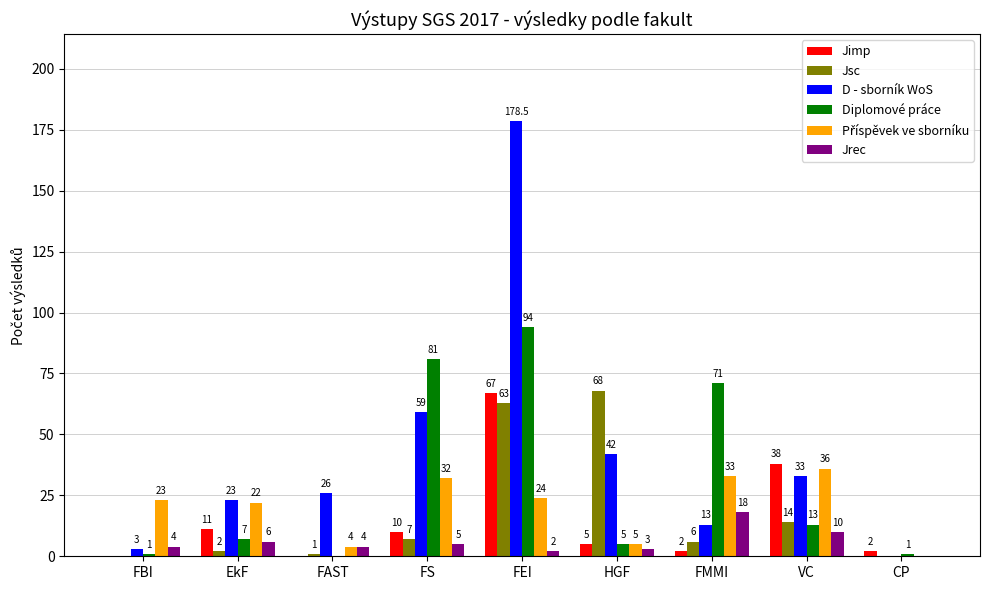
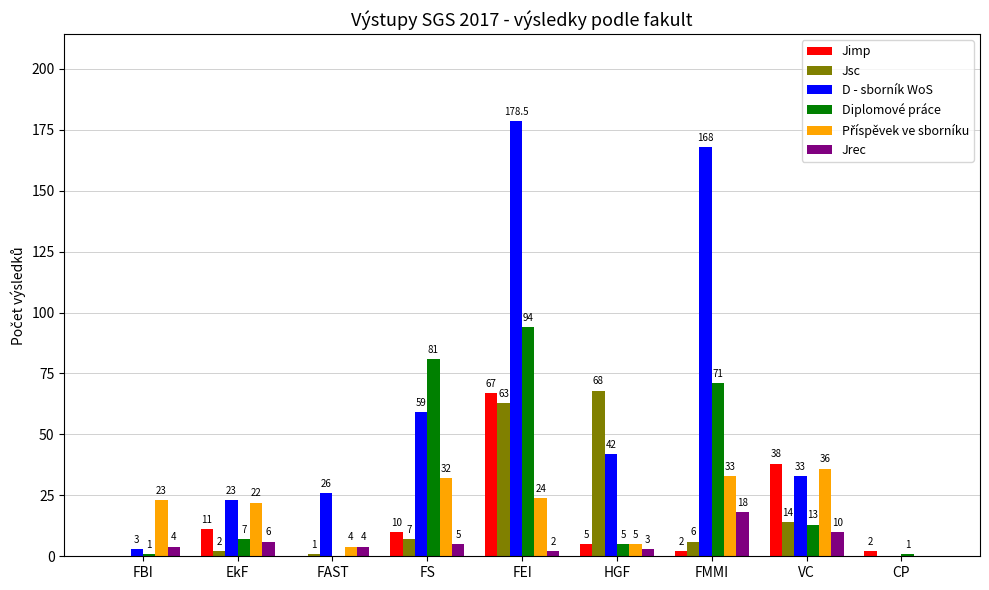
  {
    "Jimp": {
      "EkF": 11,
      "FS": 10,
      "FEI": 67,
      "HGF": 5,
      "FMMI": 2,
      "VC": 38,
      "CP": 2
    },
    "Jsc": {
      "EkF": 2,
      "FAST": 1,
      "FS": 7,
      "FEI": 63,
      "HGF": 68,
      "FMMI": 6,
      "VC": 14
    },
    "D - sborník WoS": {
      "FBI": 3,
      "EkF": 23,
      "FAST": 26,
      "FS": 59,
      "FEI": 178.5,
      "HGF": 42,
-     "FMMI": 13,
+     "FMMI": 168,
      "VC": 33
    },
    "Diplomové práce": {
      "FBI": 1,
      "EkF": 7,
      "FS": 81,
      "FEI": 94,
      "HGF": 5,
      "FMMI": 71,
      "VC": 13,
      "CP": 1
    },
    "Příspěvek ve sborníku": {
      "FBI": 23,
      "EkF": 22,
      "FAST": 4,
      "FS": 32,
      "FEI": 24,
      "HGF": 5,
      "FMMI": 33,
      "VC": 36
    },
    "Jrec": {
      "FBI": 4,
      "EkF": 6,
      "FAST": 4,
      "FS": 5,
      "FEI": 2,
      "HGF": 3,
      "FMMI": 18,
      "VC": 10
    }
  }
